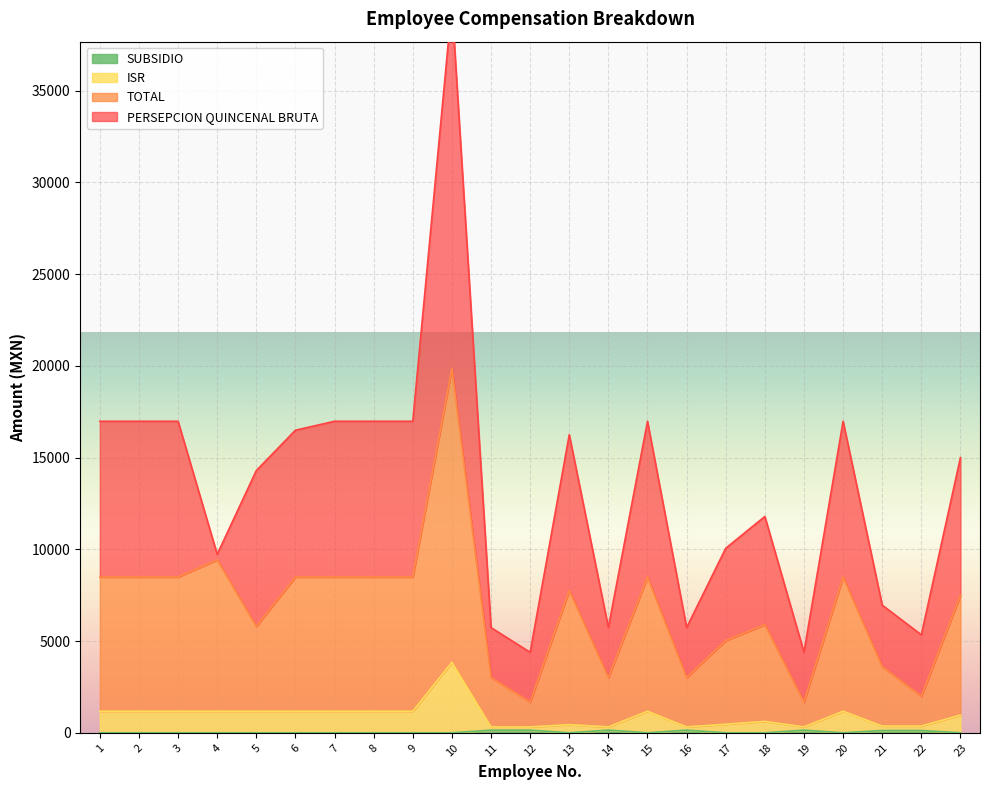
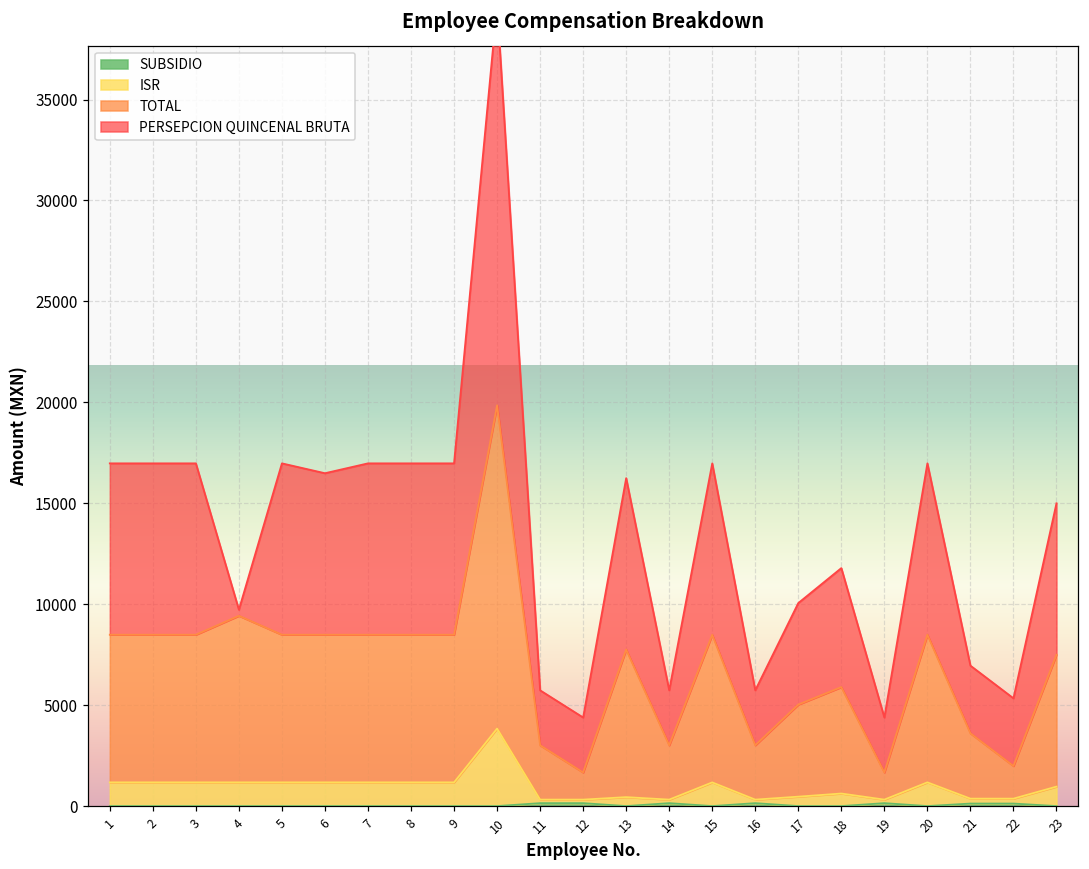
  {
    "SUBSIDIO": {
      "1": 0,
      "2": 0,
      "3": 0,
      "4": 0,
      "5": 0,
      "6": 0,
      "7": 0,
      "8": 0,
      "9": 0,
      "10": 0,
      "11": 100,
      "12": 100,
      "13": 0,
      "14": 100,
      "15": 0,
      "16": 100,
      "17": 0,
      "18": 0,
      "19": 100,
      "20": 0,
      "21": 100,
      "22": 100,
      "23": 0
    },
    "ISR": {
      "1": 1200,
      "2": 1200,
      "3": 1200,
      "4": 1200,
      "5": 1200,
      "6": 1200,
      "7": 1200,
      "8": 1200,
      "9": 1200,
      "10": 3800,
      "11": 200,
      "12": 200,
      "13": 400,
      "14": 200,
      "15": 1200,
      "16": 200,
      "17": 500,
      "18": 600,
      "19": 200,
      "20": 1200,
      "21": 200,
      "22": 200,
      "23": 1000
    },
    "TOTAL": {
      "1": 7300,
      "2": 7300,
      "3": 7300,
      "4": 8300,
-     "5": 4600,
+     "5": 7300,
      "6": 7300,
      "7": 7300,
      "8": 7300,
      "9": 7300,
      "10": 16000,
      "11": 2700,
      "12": 1300,
      "13": 7300,
      "14": 2700,
      "15": 7300,
      "16": 2700,
      "17": 4600,
      "18": 5300,
      "19": 1300,
      "20": 7300,
      "21": 3200,
      "22": 1600,
      "23": 6500
    },
    "PERSEPCION QUINCENAL BRUTA": {
      "1": 8500,
      "2": 8500,
      "3": 8500,
      "4": 300,
      "5": 8500,
      "6": 8000,
      "7": 8500,
      "8": 8500,
      "9": 8500,
      "11": 2700,
      "12": 2700,
      "13": 8500,
      "14": 2700,
      "15": 8500,
      "16": 2700,
      "17": 5000,
      "18": 5900,
      "19": 2700,
      "20": 8500,
      "21": 3400,
      "22": 3400,
      "23": 7500
    }
  }
